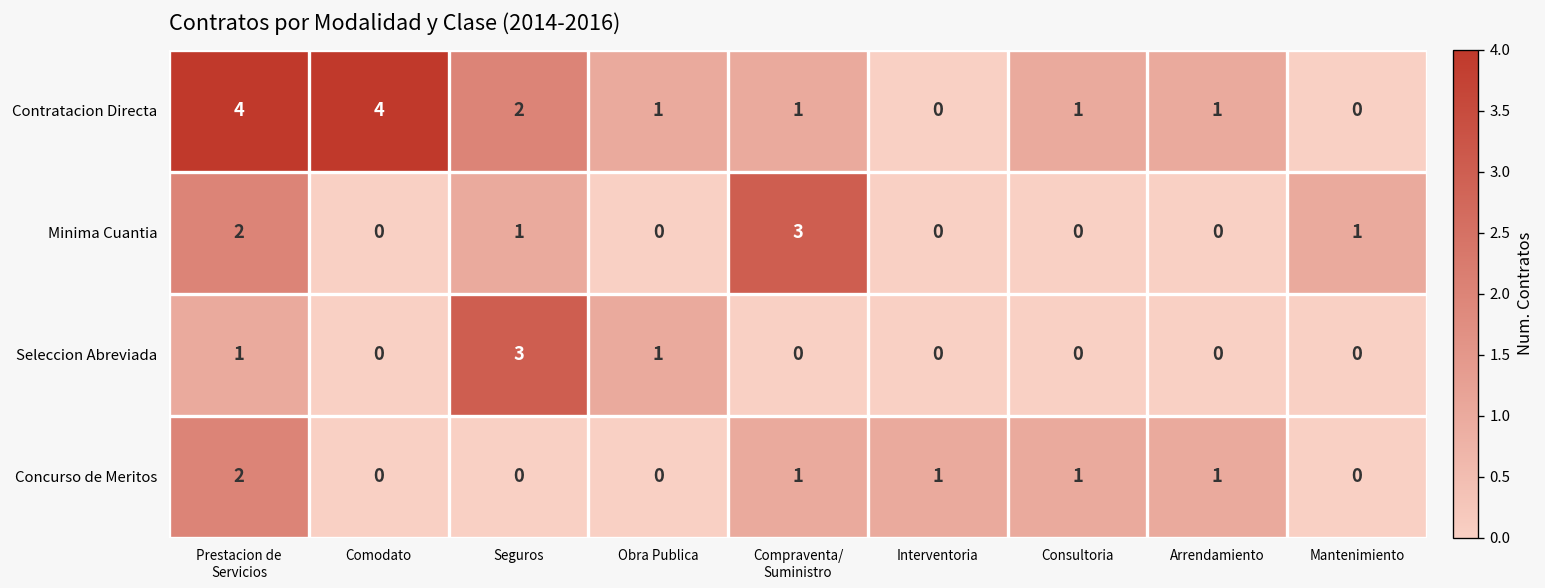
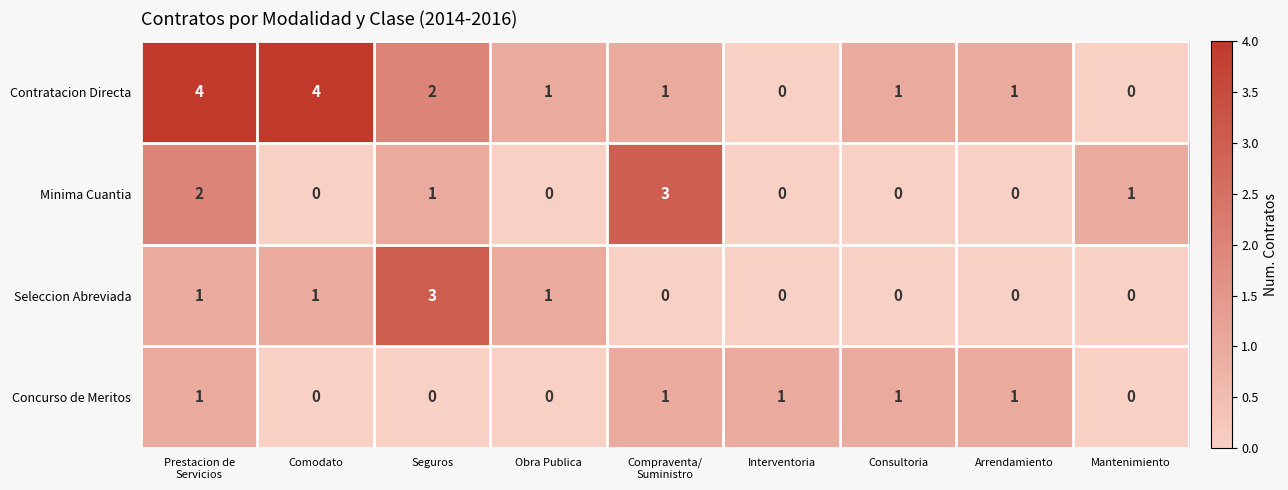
  {
    "Contratacion Directa": {
      "Prestacion de Servicios": 4,
      "Comodato": 4,
      "Seguros": 2,
      "Obra Publica": 1,
      "Compraventa/ Suministro": 1,
      "Interventoria": 0,
      "Consultoria": 1,
      "Arrendamiento": 1,
      "Mantenimiento": 0
    },
    "Minima Cuantia": {
      "Prestacion de Servicios": 2,
      "Comodato": 0,
      "Seguros": 1,
      "Obra Publica": 0,
      "Compraventa/ Suministro": 3,
      "Interventoria": 0,
      "Consultoria": 0,
      "Arrendamiento": 0,
      "Mantenimiento": 1
    },
    "Seleccion Abreviada": {
      "Prestacion de Servicios": 1,
-     "Comodato": 0,
+     "Comodato": 1,
      "Seguros": 3,
      "Obra Publica": 1,
      "Compraventa/ Suministro": 0,
      "Interventoria": 0,
      "Consultoria": 0,
      "Arrendamiento": 0,
      "Mantenimiento": 0
    },
    "Concurso de Meritos": {
-     "Prestacion de Servicios": 2,
+     "Prestacion de Servicios": 1,
      "Comodato": 0,
      "Seguros": 0,
      "Obra Publica": 0,
      "Compraventa/ Suministro": 1,
      "Interventoria": 1,
      "Consultoria": 1,
      "Arrendamiento": 1,
      "Mantenimiento": 0
    }
  }
